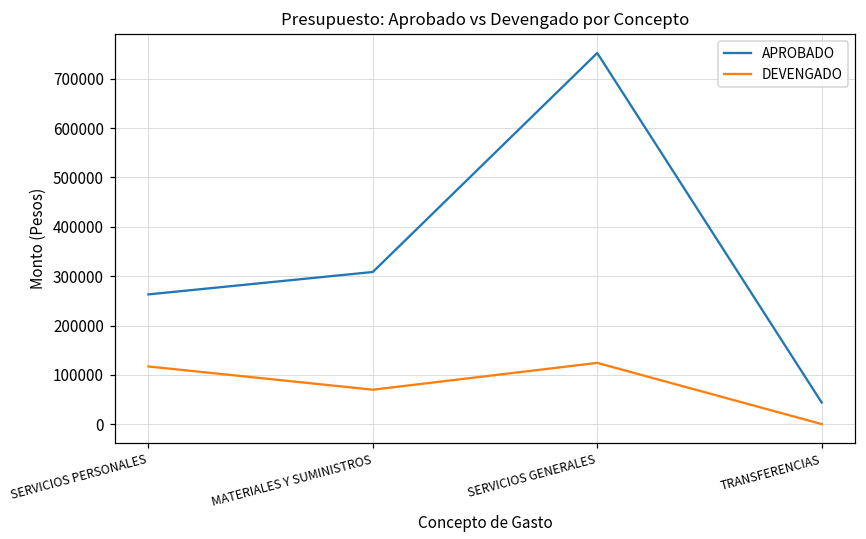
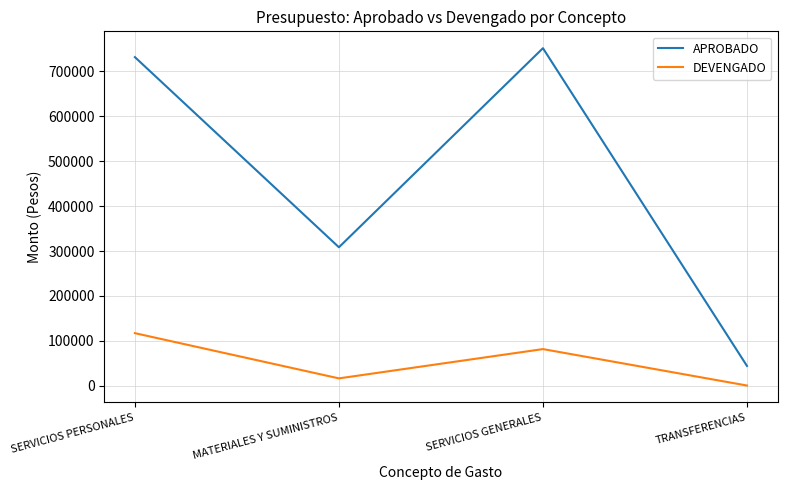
  {
    "APROBADO": {
-     "SERVICIOS PERSONALES": 260000,
+     "SERVICIOS PERSONALES": 730000,
      "MATERIALES Y SUMINISTROS": 310000,
      "SERVICIOS GENERALES": 750000,
      "TRANSFERENCIAS": 40000
    },
    "DEVENGADO": {
      "SERVICIOS PERSONALES": 120000,
-     "MATERIALES Y SUMINISTROS": 70000,
-     "SERVICIOS GENERALES": 120000,
+     "MATERIALES Y SUMINISTROS": 20000,
+     "SERVICIOS GENERALES": 80000,
      "TRANSFERENCIAS": 0
    }
  }
